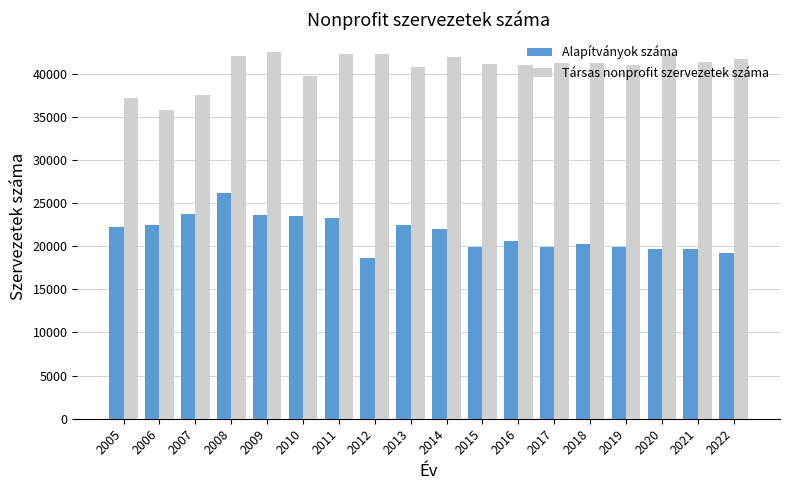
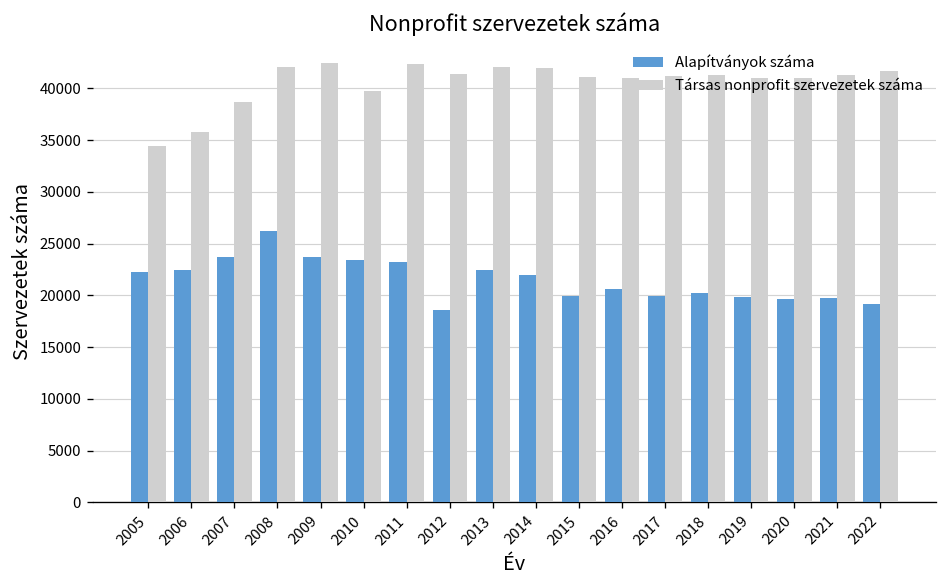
  {
    "Alapítványok száma": {
      "2005": 22000,
      "2006": 22000,
      "2007": 24000,
      "2008": 26000,
      "2009": 24000,
      "2010": 23000,
      "2011": 23000,
      "2012": 19000,
      "2013": 23000,
      "2014": 22000,
      "2015": 20000,
      "2016": 21000,
      "2017": 20000,
      "2018": 20000,
      "2019": 20000,
      "2020": 20000,
      "2021": 20000,
      "2022": 19000
    },
    "Társas nonprofit szervezetek száma": {
-     "2005": 37000,
+     "2005": 34000,
      "2006": 36000,
-     "2007": 38000,
+     "2007": 39000,
      "2008": 42000,
      "2009": 42000,
      "2010": 40000,
      "2011": 42000,
-     "2012": 42000,
-     "2013": 41000,
+     "2012": 41000,
+     "2013": 42000,
      "2014": 42000,
      "2015": 41000,
      "2016": 41000,
      "2017": 41000,
      "2018": 41000,
      "2019": 41000,
-     "2020": 42000,
+     "2020": 41000,
      "2021": 41000,
      "2022": 42000
    }
  }
